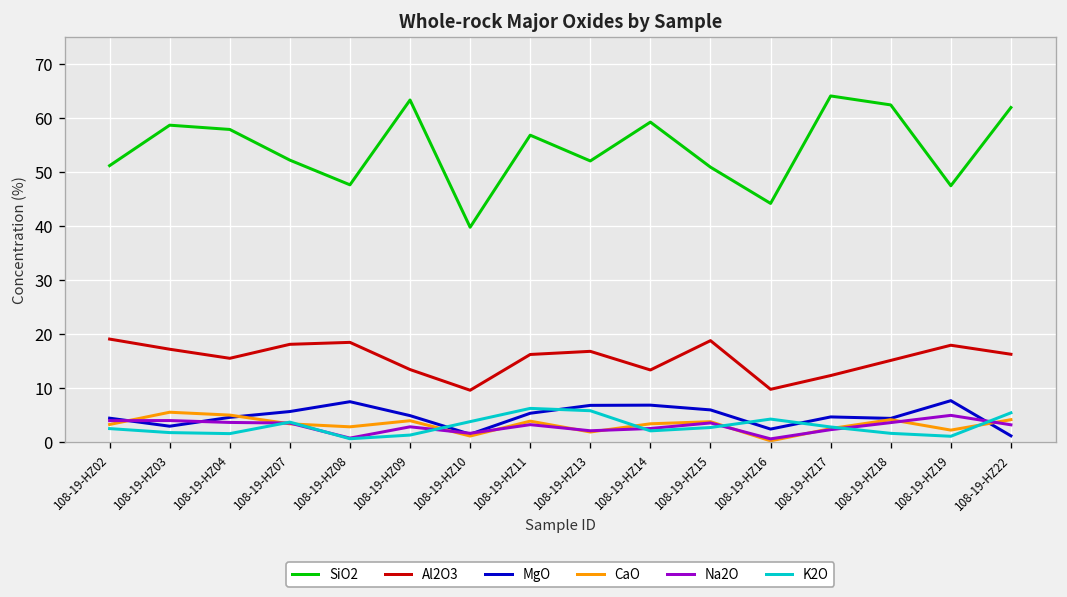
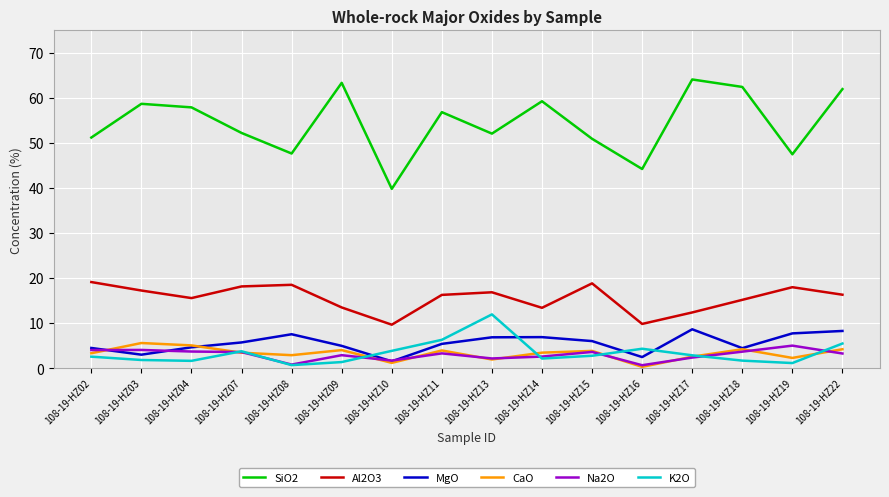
  {
    "SiO2": {
      "108-19-HZ02": 51,
      "108-19-HZ03": 59,
      "108-19-HZ04": 58,
      "108-19-HZ07": 52,
      "108-19-HZ08": 48,
      "108-19-HZ09": 63,
      "108-19-HZ10": 40,
      "108-19-HZ11": 57,
      "108-19-HZ13": 52,
      "108-19-HZ14": 59,
      "108-19-HZ15": 51,
      "108-19-HZ16": 44,
      "108-19-HZ17": 64,
      "108-19-HZ18": 62,
      "108-19-HZ19": 47,
      "108-19-HZ22": 62
    },
    "Al2O3": {
      "108-19-HZ02": 19,
      "108-19-HZ03": 17,
      "108-19-HZ04": 16,
      "108-19-HZ07": 18,
      "108-19-HZ08": 18,
      "108-19-HZ09": 13,
      "108-19-HZ10": 10,
      "108-19-HZ11": 16,
      "108-19-HZ13": 17,
      "108-19-HZ14": 13,
      "108-19-HZ15": 19,
      "108-19-HZ16": 10,
      "108-19-HZ17": 12,
      "108-19-HZ18": 15,
      "108-19-HZ19": 18,
      "108-19-HZ22": 16
    },
    "MgO": {
      "108-19-HZ03": 3,
      "108-19-HZ07": 6,
      "108-19-HZ08": 8,
      "108-19-HZ09": 5,
      "108-19-HZ11": 5,
      "108-19-HZ13": 7,
      "108-19-HZ14": 7,
      "108-19-HZ15": 6,
      "108-19-HZ16": 2,
-     "108-19-HZ17": 5,
+     "108-19-HZ17": 9,
      "108-19-HZ19": 8,
-     "108-19-HZ22": 1
+     "108-19-HZ22": 8
    },
    "CaO": {
      "108-19-HZ02": 3,
      "108-19-HZ03": 6,
      "108-19-HZ08": 3,
      "108-19-HZ09": 4,
      "108-19-HZ11": 4,
      "108-19-HZ14": 3,
      "108-19-HZ19": 2,
      "108-19-HZ22": 4
    },
    "Na2O": {
      "108-19-HZ03": 4,
      "108-19-HZ04": 4,
      "108-19-HZ09": 3,
      "108-19-HZ11": 3,
      "108-19-HZ19": 5,
      "108-19-HZ22": 3
    },
    "K2O": {
      "108-19-HZ02": 3,
      "108-19-HZ03": 2,
      "108-19-HZ04": 2,
      "108-19-HZ09": 1,
      "108-19-HZ10": 4,
      "108-19-HZ11": 6,
-     "108-19-HZ13": 6,
+     "108-19-HZ13": 12,
      "108-19-HZ15": 3,
      "108-19-HZ16": 4,
      "108-19-HZ18": 2,
      "108-19-HZ19": 1,
      "108-19-HZ22": 5
    }
  }
